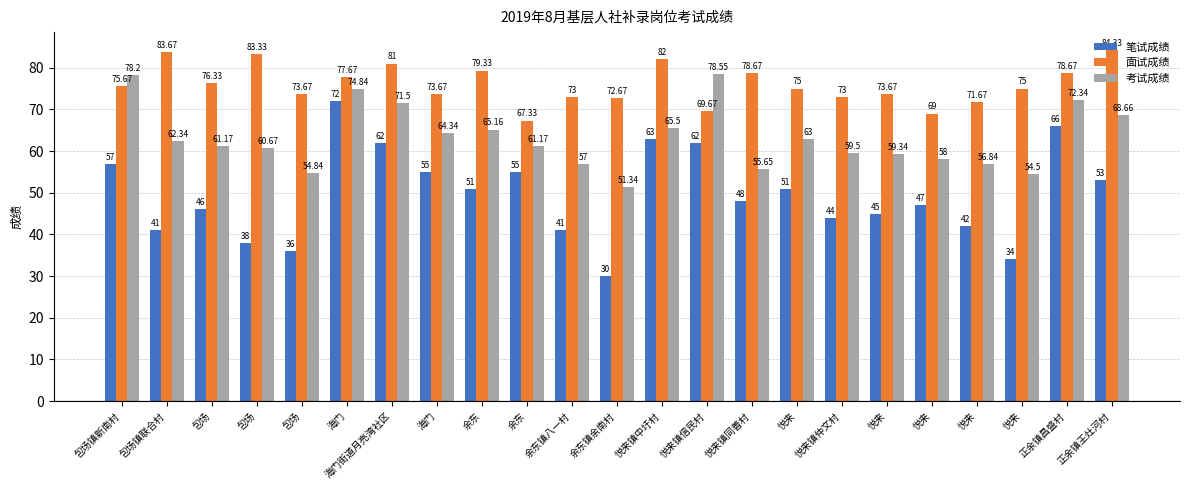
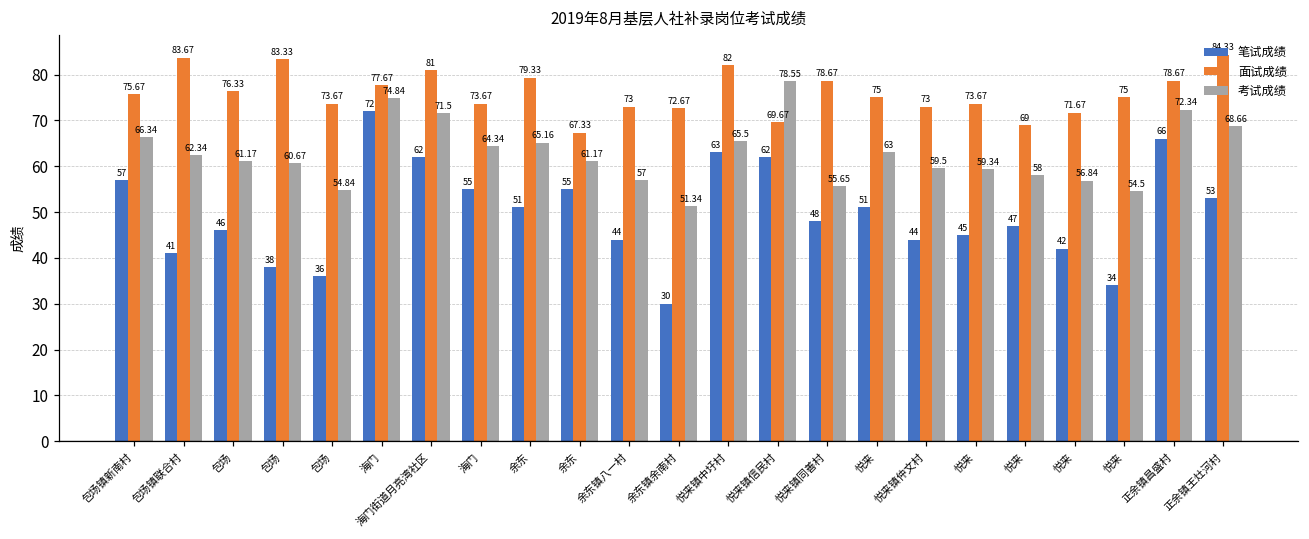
  {
    "笔试成绩": {
      "包场镇新南村": 57,
      "包场镇联合村": 41,
      "海门街道月亮湾社区": 62,
-     "余东镇八一村": 41,
+     "余东镇八一村": 44,
      "余东镇余南村": 30,
      "悦来镇中圩村": 63,
      "悦来镇信民村": 62,
      "悦来镇同善村": 48,
      "悦来镇仲文村": 44,
      "正余镇昌盛村": 66,
      "正余镇王灶河村": 53
    },
    "面试成绩": {
      "包场镇新南村": 75.67,
      "包场镇联合村": 83.67,
      "海门街道月亮湾社区": 81,
      "余东镇八一村": 73,
      "余东镇余南村": 72.67,
      "悦来镇中圩村": 82,
      "悦来镇信民村": 69.67,
      "悦来镇同善村": 78.67,
      "悦来镇仲文村": 73,
      "正余镇昌盛村": 78.67,
      "正余镇王灶河村": 84.33
    },
    "考试成绩": {
-     "包场镇新南村": 78.2,
+     "包场镇新南村": 66.34,
      "包场镇联合村": 62.34,
      "海门街道月亮湾社区": 71.5,
      "余东镇八一村": 57,
      "余东镇余南村": 51.34,
      "悦来镇中圩村": 65.5,
      "悦来镇信民村": 78.55,
      "悦来镇同善村": 55.65,
      "悦来镇仲文村": 59.5,
      "正余镇昌盛村": 72.34,
      "正余镇王灶河村": 68.66
    }
  }
